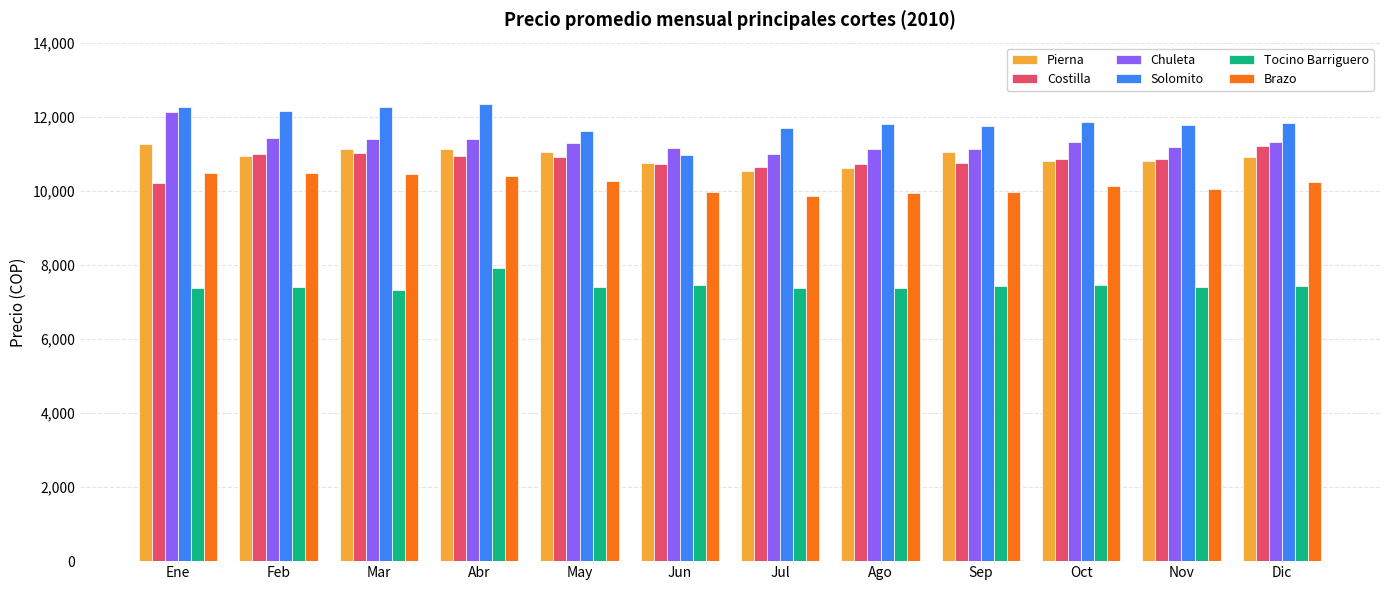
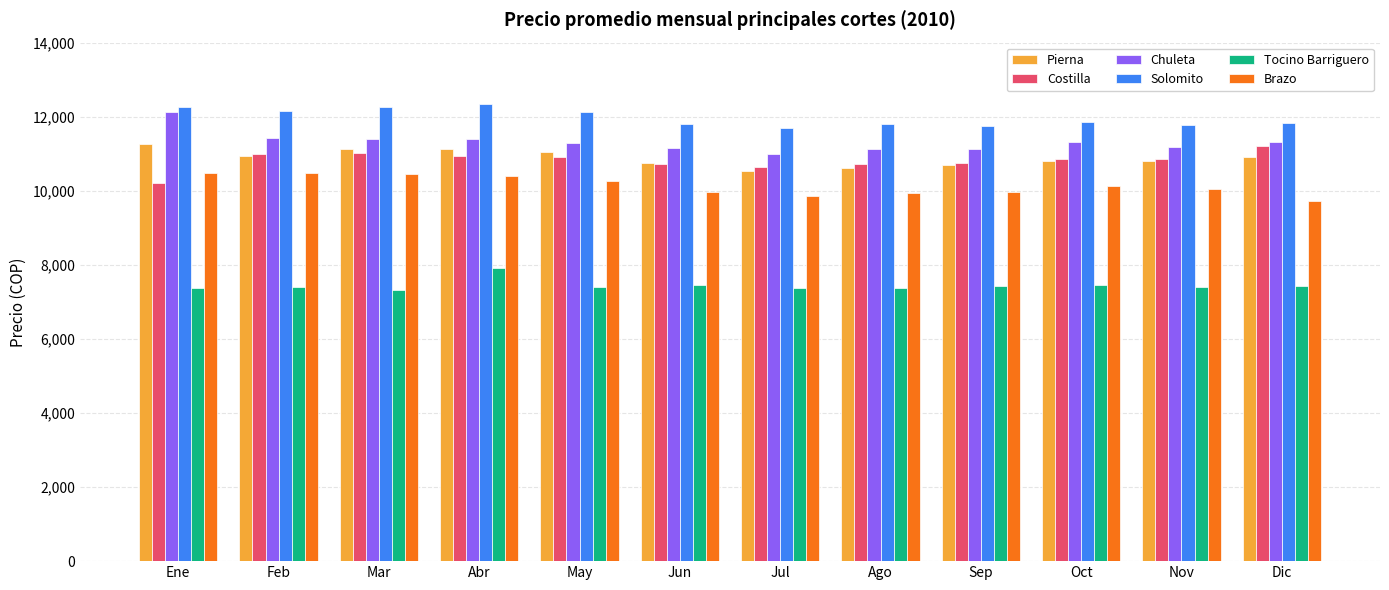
  {
    "Pierna": {
      "Ene": "11,300",
      "Feb": "10,900",
      "Mar": "11,100",
      "Abr": "11,100",
      "May": "11,100",
      "Jun": "10,800",
      "Jul": "10,500",
      "Ago": "10,600",
-     "Sep": "11,100",
+     "Sep": "10,700",
      "Oct": "10,800",
      "Nov": "10,800",
      "Dic": "10,900"
    },
    "Costilla": {
      "Ene": "10,200",
      "Feb": "11,000",
      "Mar": "11,000",
      "Abr": "10,900",
      "May": "10,900",
      "Jun": "10,700",
      "Jul": "10,600",
      "Ago": "10,700",
      "Sep": "10,800",
      "Oct": "10,900",
      "Nov": "10,900",
      "Dic": "11,200"
    },
    "Chuleta": {
      "Ene": "12,100",
      "Feb": "11,400",
      "Mar": "11,400",
      "Abr": "11,400",
      "May": "11,300",
      "Jun": "11,200",
      "Jul": "11,000",
      "Ago": "11,100",
      "Sep": "11,100",
      "Oct": "11,300",
      "Nov": "11,200",
      "Dic": "11,300"
    },
    "Solomito": {
      "Ene": "12,300",
      "Feb": "12,200",
      "Mar": "12,300",
      "Abr": "12,300",
-     "May": "11,600",
-     "Jun": "11,000",
+     "May": "12,100",
+     "Jun": "11,800",
      "Jul": "11,700",
      "Ago": "11,800",
      "Sep": "11,800",
      "Oct": "11,900",
      "Nov": "11,800",
      "Dic": "11,800"
    },
    "Tocino Barriguero": {
      "Ene": "7,400",
      "Feb": "7,400",
      "Mar": "7,300",
      "Abr": "7,900",
      "May": "7,400",
      "Jun": "7,500",
      "Jul": "7,400",
      "Ago": "7,400",
      "Sep": "7,400",
      "Oct": "7,500",
      "Nov": "7,400",
      "Dic": "7,400"
    },
    "Brazo": {
      "Ene": "10,500",
      "Feb": "10,500",
      "Mar": "10,500",
      "Abr": "10,400",
      "May": "10,300",
      "Jun": "10,000",
      "Jul": "9,900",
      "Ago": "9,900",
      "Sep": "10,000",
      "Oct": "10,100",
      "Nov": "10,100",
-     "Dic": "10,300"
+     "Dic": "9,700"
    }
  }
